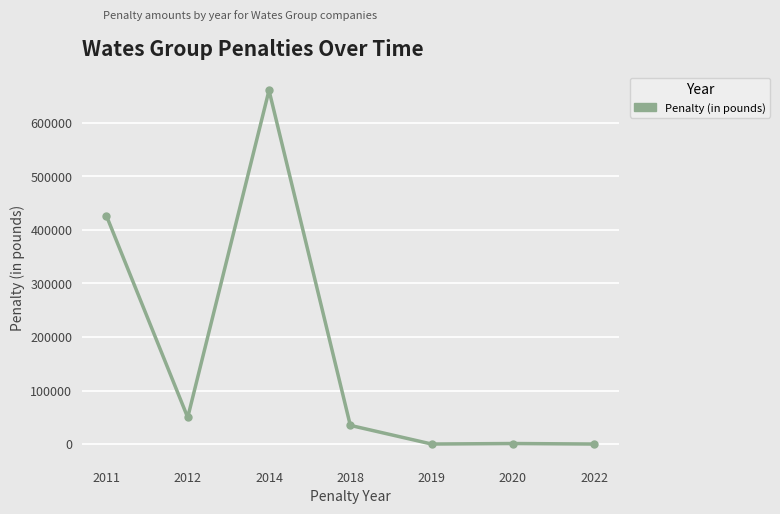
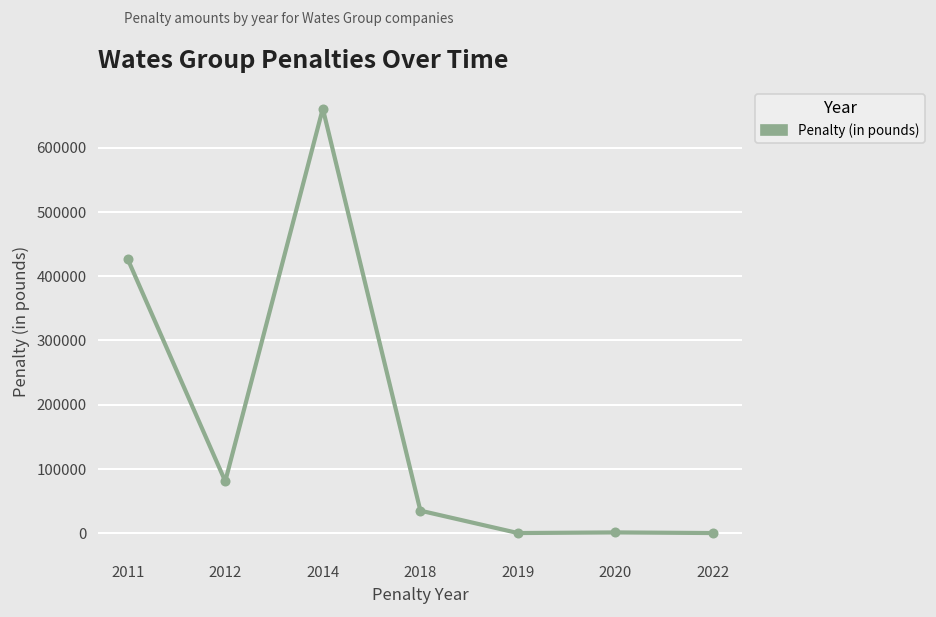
  {
    "2011": 430000,
-   "2012": 50000,
+   "2012": 80000,
    "2014": 660000,
    "2018": 30000,
    "2019": 0,
    "2020": 0,
    "2022": 0
  }
